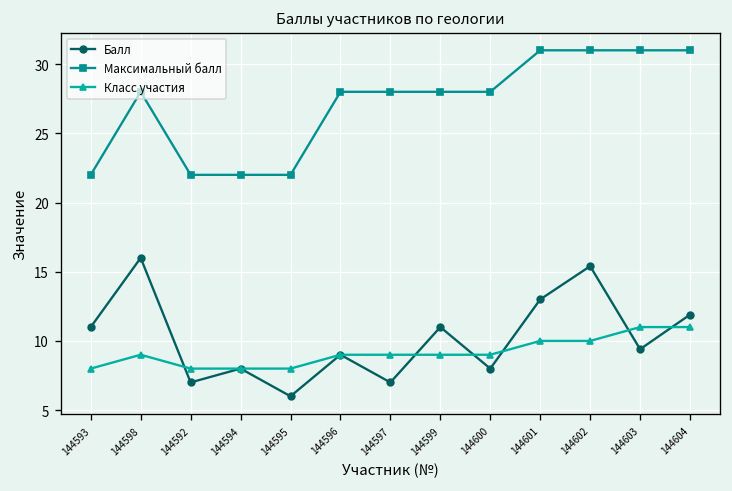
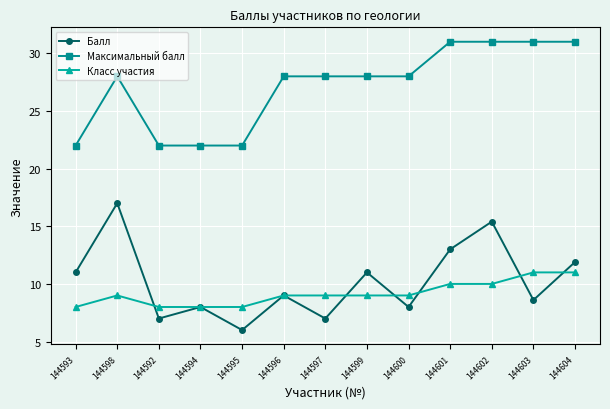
  {
    "Балл": {
      "144593": 11.0,
-     "144598": 16,
+     "144598": 17,
      "144592": 7.0,
      "144595": 6.0,
      "144597": 7.0,
      "144599": 11.0,
      "144600": 8.0,
      "144601": 13.0,
      "144602": 15.4,
-     "144603": 9.4,
+     "144603": 8.6,
      "144604": 11.9
    }
  }
